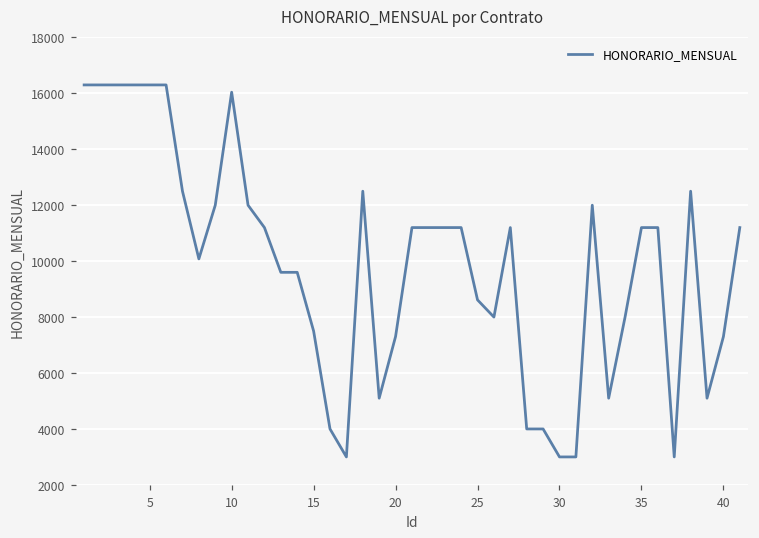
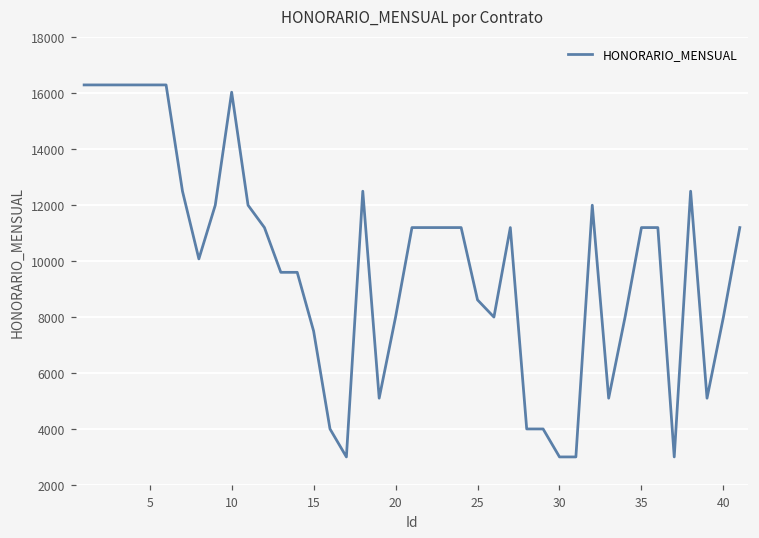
  {
    "5": 16300,
    "10": 16000,
    "15": 7500,
-   "20": 7300,
+   "20": 8000,
    "25": 8600,
    "30": 3000,
    "35": 11200,
-   "40": 7300
+   "40": 8000
  }
